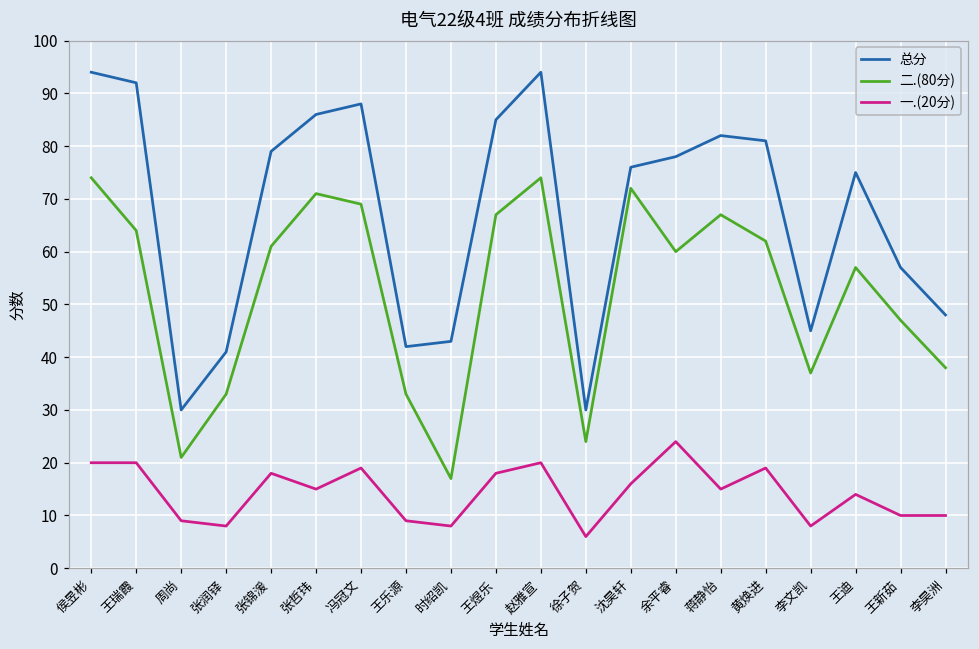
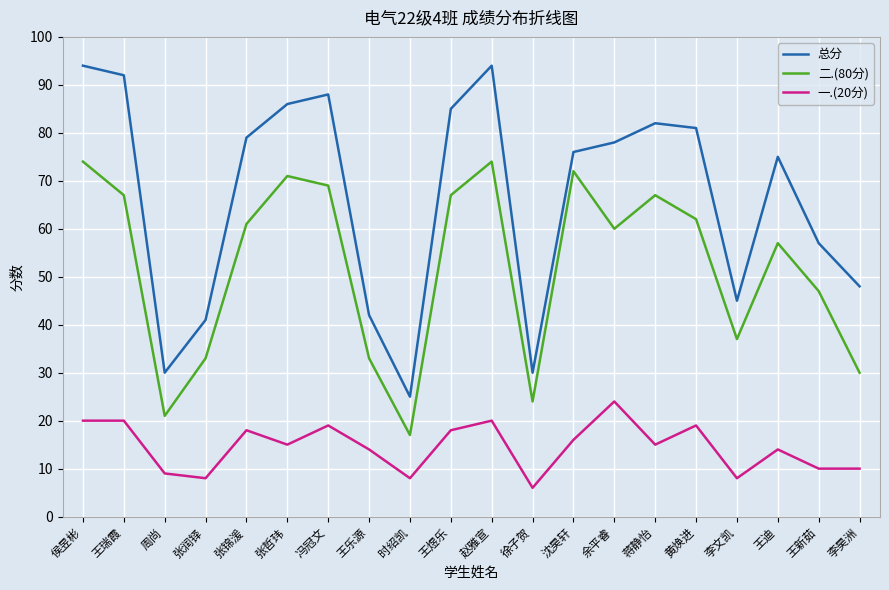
  {
    "总分": {
      "侯昱彬": 94,
      "王瑞霞": 92,
      "周尚": 30,
      "张润铎": 41,
      "张锦湲": 79,
      "张哲玮": 86,
      "冯冠文": 88,
      "王乐源": 42,
-     "时绍凯": 43,
+     "时绍凯": 25,
      "王煜乐": 85,
      "赵雅宣": 94,
      "徐子贺": 30,
      "沈昊轩": 76,
      "余平睿": 78,
      "蒋静怡": 82,
      "黄焕进": 81,
      "李文凯": 45,
      "王迪": 75,
      "王新茹": 57,
      "李昊洲": 48
    },
    "二.(80分)": {
      "侯昱彬": 74,
-     "王瑞霞": 64,
+     "王瑞霞": 67,
      "周尚": 21,
      "张润铎": 33,
      "张锦湲": 61,
      "张哲玮": 71,
      "冯冠文": 69,
      "王乐源": 33,
      "时绍凯": 17,
      "王煜乐": 67,
      "赵雅宣": 74,
      "徐子贺": 24,
      "沈昊轩": 72,
      "余平睿": 60,
      "蒋静怡": 67,
      "黄焕进": 62,
      "李文凯": 37,
      "王迪": 57,
      "王新茹": 47,
-     "李昊洲": 38
+     "李昊洲": 30
    },
    "一.(20分)": {
      "侯昱彬": 20,
      "王瑞霞": 20,
      "周尚": 9,
      "张润铎": 8,
      "张锦湲": 18,
      "张哲玮": 15,
      "冯冠文": 19,
-     "王乐源": 9,
+     "王乐源": 14,
      "时绍凯": 8,
      "王煜乐": 18,
      "赵雅宣": 20,
      "徐子贺": 6,
      "沈昊轩": 16,
      "余平睿": 24,
      "蒋静怡": 15,
      "黄焕进": 19,
      "李文凯": 8,
      "王迪": 14,
      "王新茹": 10,
      "李昊洲": 10
    }
  }
